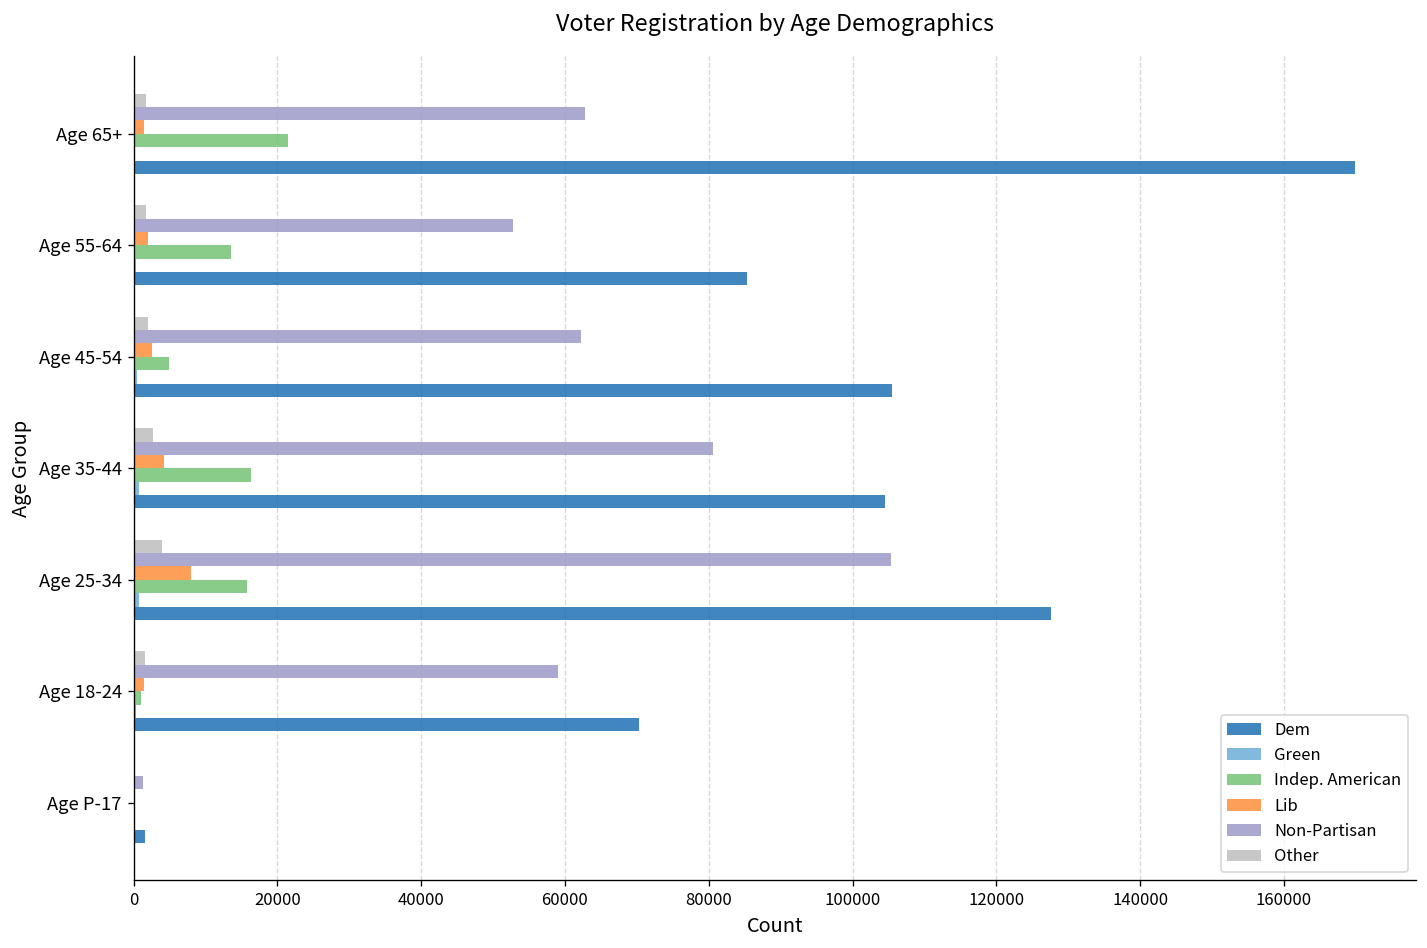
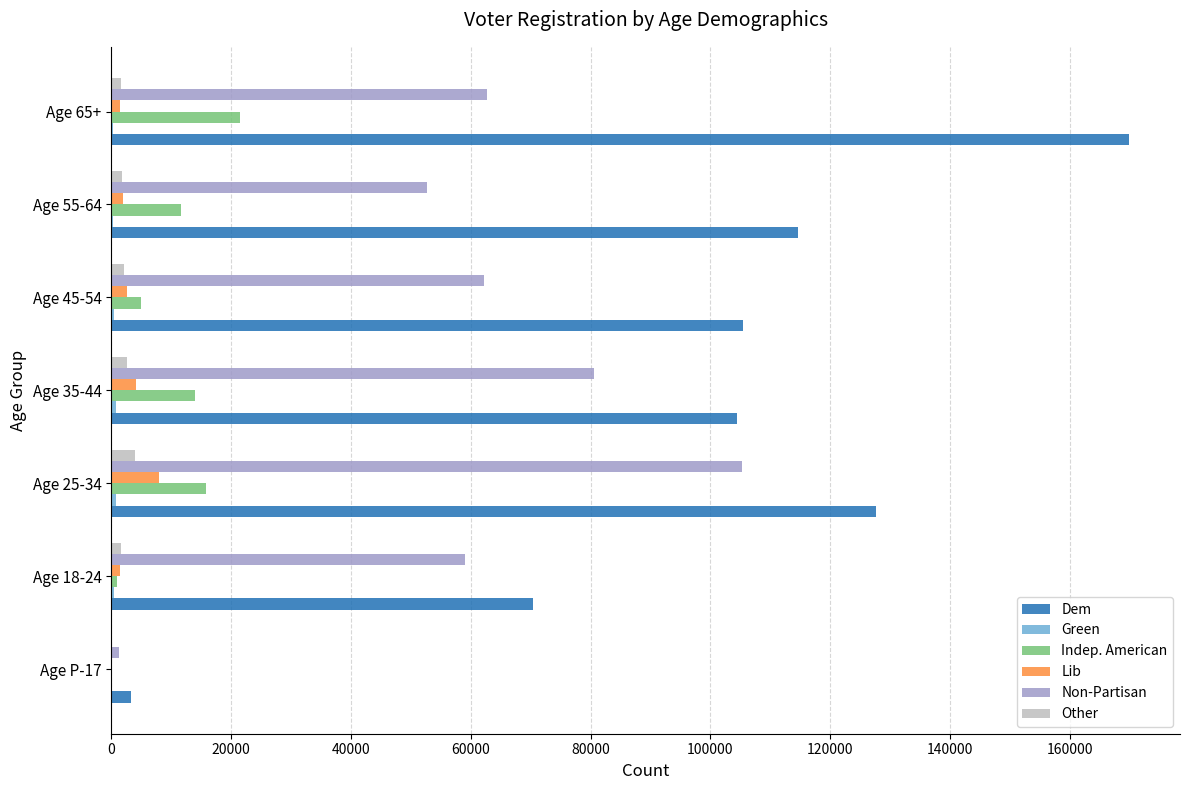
  {
    "Dem": {
      "Age 65+": 170000,
-     "Age 55-64": 85000,
+     "Age 55-64": 115000,
      "Age 45-54": 105000,
      "Age 35-44": 105000,
      "Age 25-34": 128000,
      "Age 18-24": 70000,
-     "Age P-17": 2000
+     "Age P-17": 3000
    },
    "Indep. American": {
      "Age 65+": 22000,
-     "Age 55-64": 14000,
+     "Age 55-64": 12000,
      "Age 45-54": 5000,
-     "Age 35-44": 16000,
+     "Age 35-44": 14000,
      "Age 25-34": 16000,
      "Age 18-24": 1000
    },
    "Lib": {
      "Age 65+": 2000,
      "Age 55-64": 2000,
      "Age 45-54": 3000,
      "Age 35-44": 4000,
      "Age 25-34": 8000,
      "Age 18-24": 1000
    }
  }
